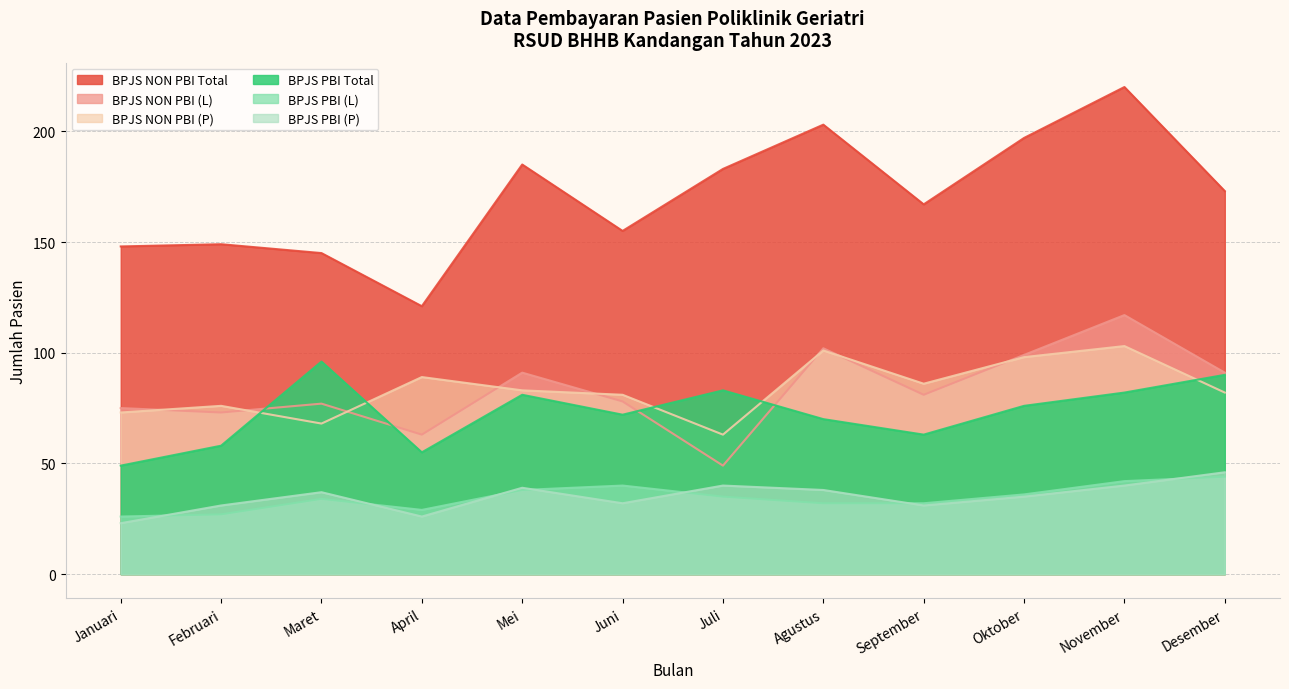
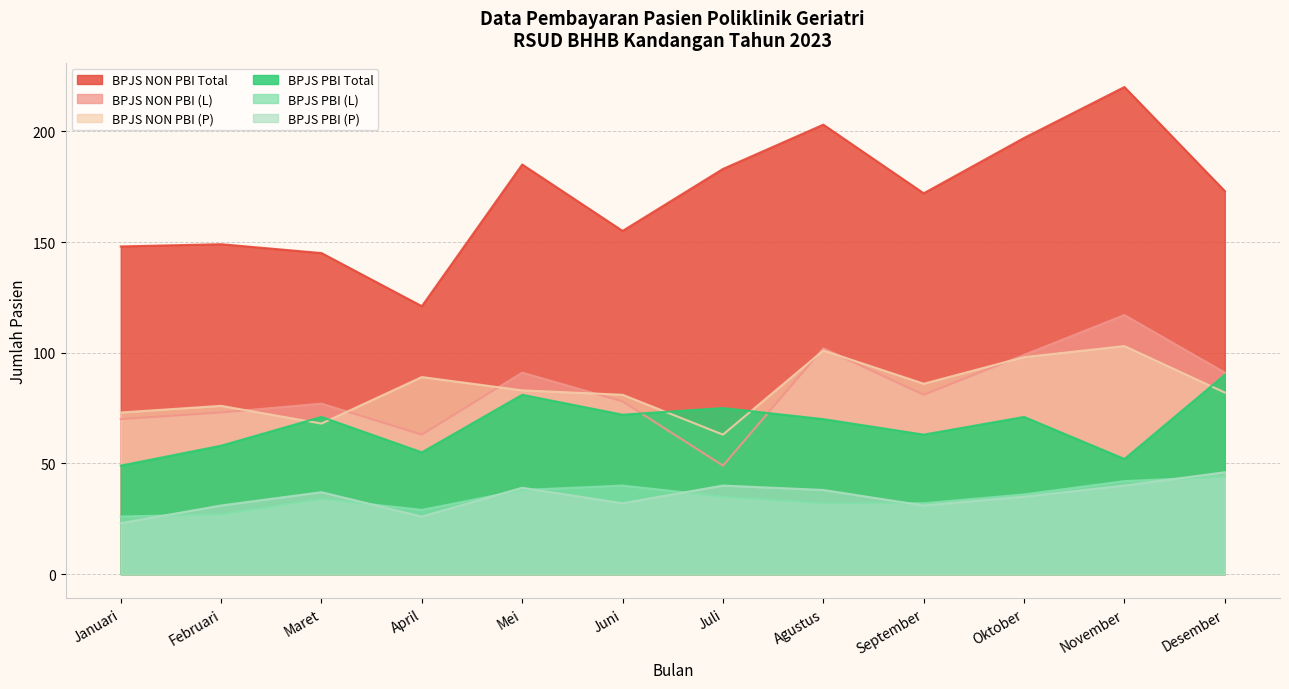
  {
    "BPJS NON PBI Total": {
      "Januari": 148,
      "Februari": 149,
      "Maret": 145,
      "April": 121,
      "Mei": 185,
      "Juni": 155,
      "Juli": 183,
      "Agustus": 203,
-     "September": 167,
+     "September": 172,
      "Oktober": 197,
      "November": 220,
      "Desember": 173
    },
    "BPJS NON PBI (L)": {
-     "Januari": 75,
+     "Januari": 70,
      "Februari": 73,
      "Maret": 77,
      "April": 63,
      "Mei": 91,
      "Juni": 78,
      "Juli": 49,
      "September": 81,
      "November": 117
    },
    "BPJS NON PBI (P)": {
      "Januari": 73,
      "Februari": 76,
      "Maret": 68,
      "April": 89,
      "Mei": 83,
      "Juni": 81,
      "Juli": 63,
      "September": 86,
      "November": 103,
      "Desember": 82
    },
    "BPJS PBI Total": {
      "Januari": 49,
      "Februari": 58,
-     "Maret": 96,
+     "Maret": 71,
      "April": 55,
      "Mei": 81,
      "Juni": 72,
-     "Juli": 83,
+     "Juli": 75,
      "Agustus": 70,
      "September": 63,
-     "Oktober": 76,
-     "November": 82
+     "Oktober": 71,
+     "November": 52
    }
  }
